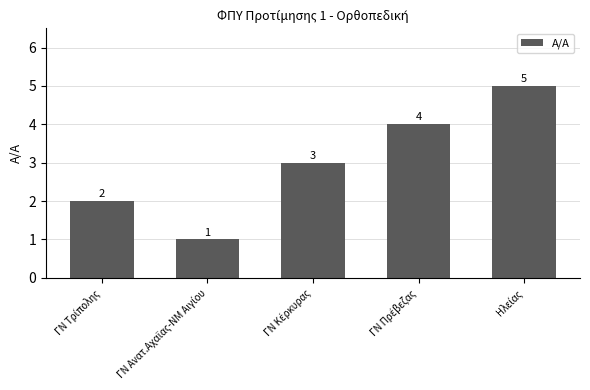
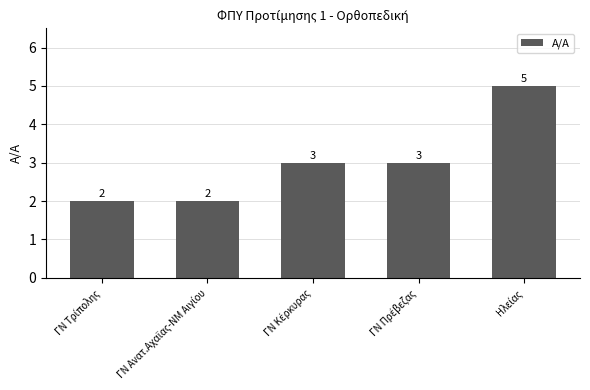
  {
    "ΓΝ Τρίπολης": 2,
-   "ΓΝ Ανατ.Αχαϊας-ΝΜ Αιγίου": 1,
+   "ΓΝ Ανατ.Αχαϊας-ΝΜ Αιγίου": 2,
    "ΓΝ Κέρκυρας": 3,
-   "ΓΝ Πρέβεζας": 4,
+   "ΓΝ Πρέβεζας": 3,
    "Ηλείας": 5
  }
